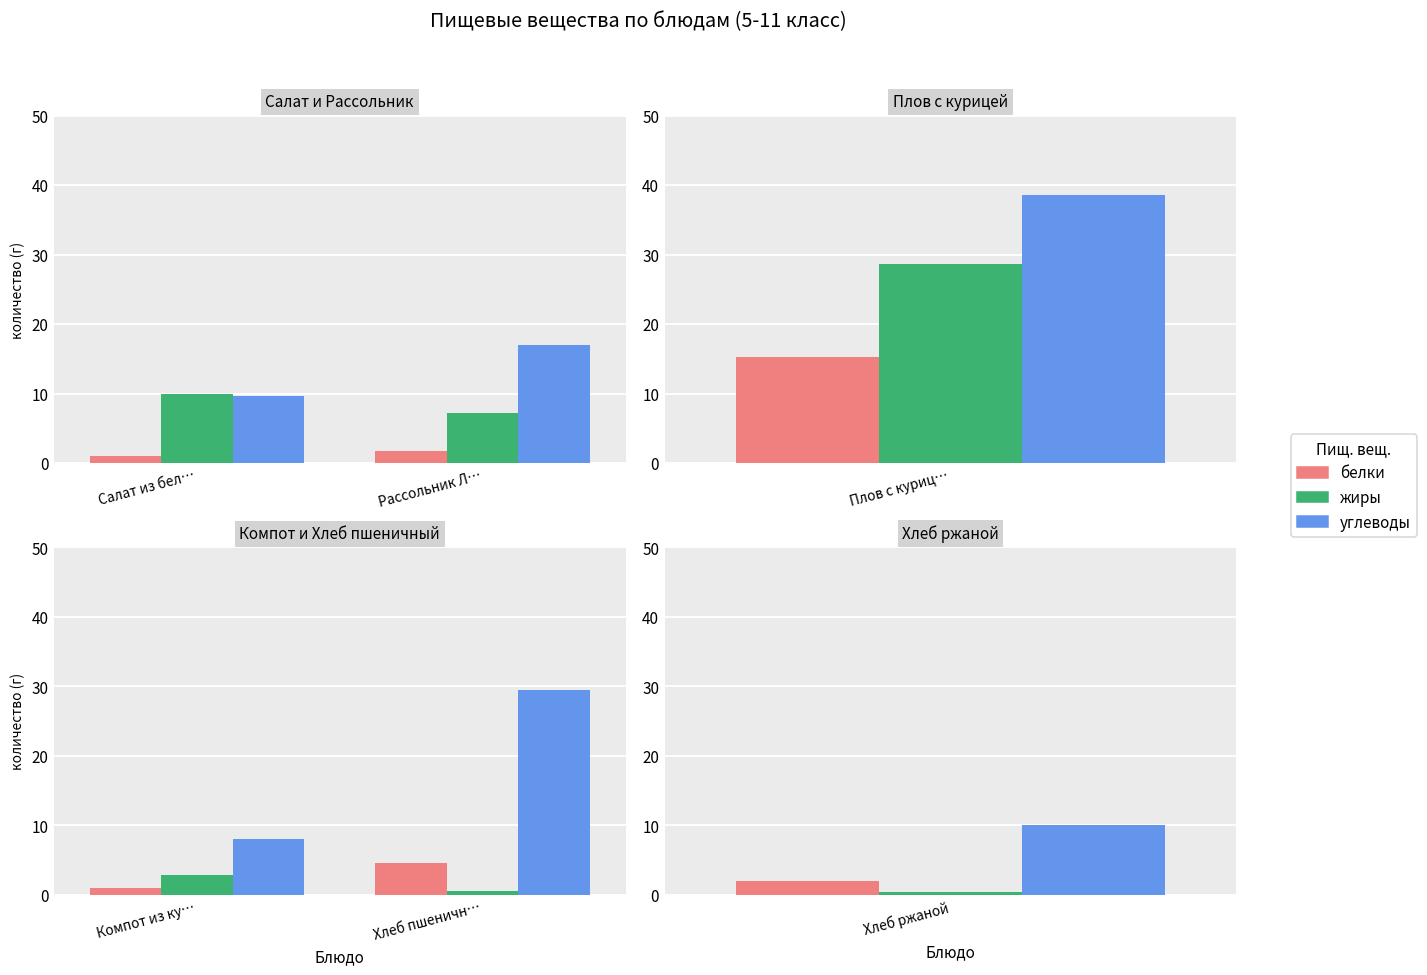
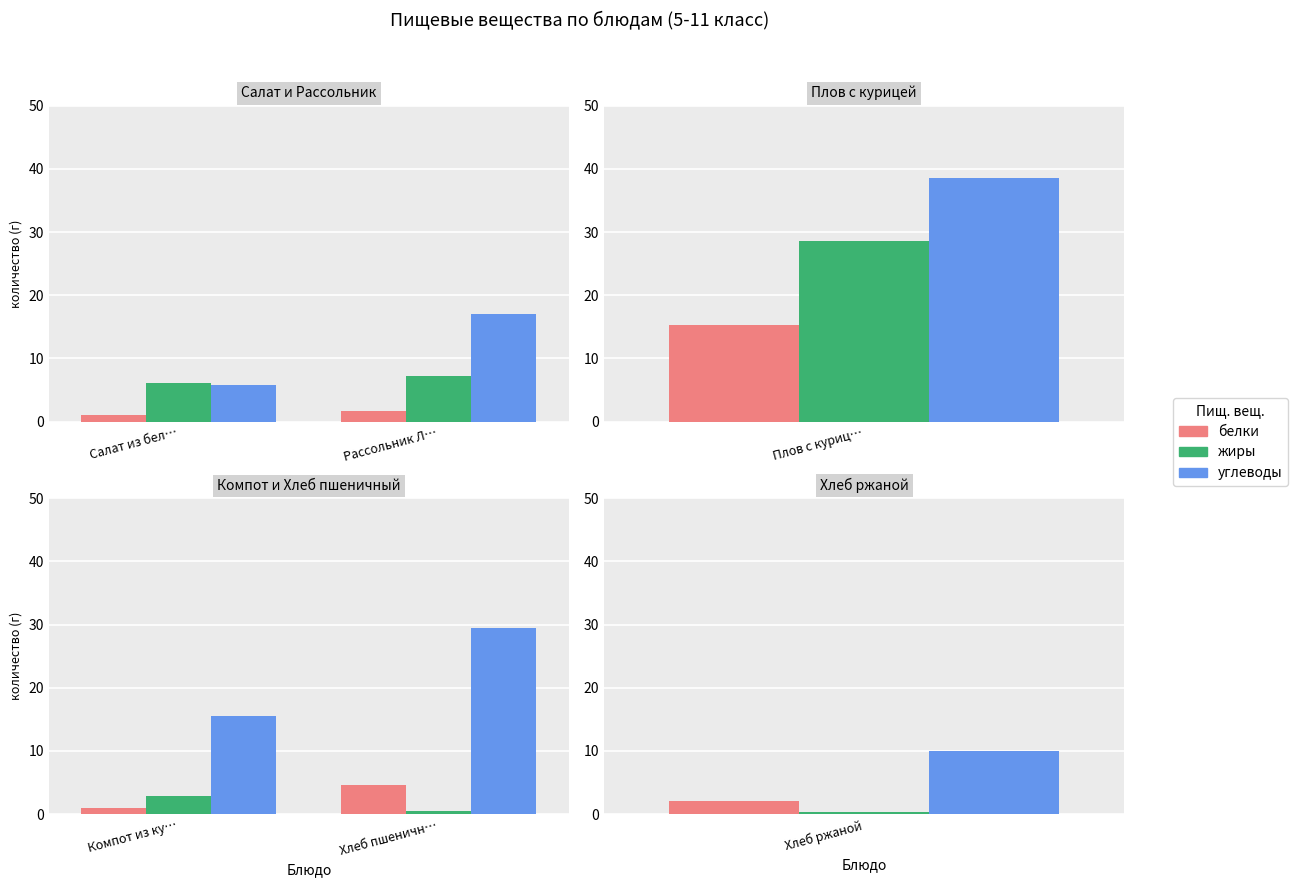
  {
    "Салат и Рассольник": {
      "белки": {
        "Салат из бел…": 1,
        "Рассольник Л…": 2
      },
      "жиры": {
-       "Салат из бел…": 10,
+       "Салат из бел…": 6,
        "Рассольник Л…": 7
      },
      "углеводы": {
-       "Салат из бел…": 10,
+       "Салат из бел…": 6,
        "Рассольник Л…": 17
      }
    },
    "Плов с курицей": {
      "Плов с куриц…": 29
    },
    "Компот и Хлеб пшеничный": {
      "белки": {
        "Компот из ку…": 1,
        "Хлеб пшеничн…": 5
      },
      "жиры": {
        "Компот из ку…": 3,
        "Хлеб пшеничн…": 1
      },
      "углеводы": {
-       "Компот из ку…": 8,
+       "Компот из ку…": 16,
        "Хлеб пшеничн…": 30
      }
    },
    "Хлеб ржаной": {
      "Хлеб ржаной": 0
    }
  }
